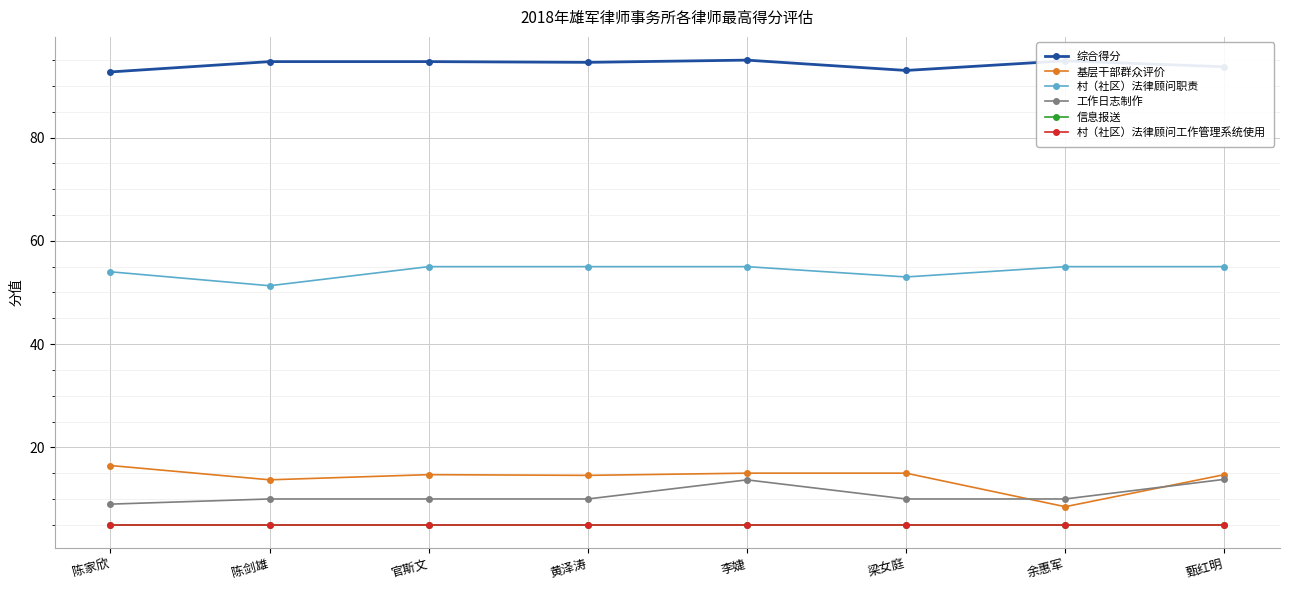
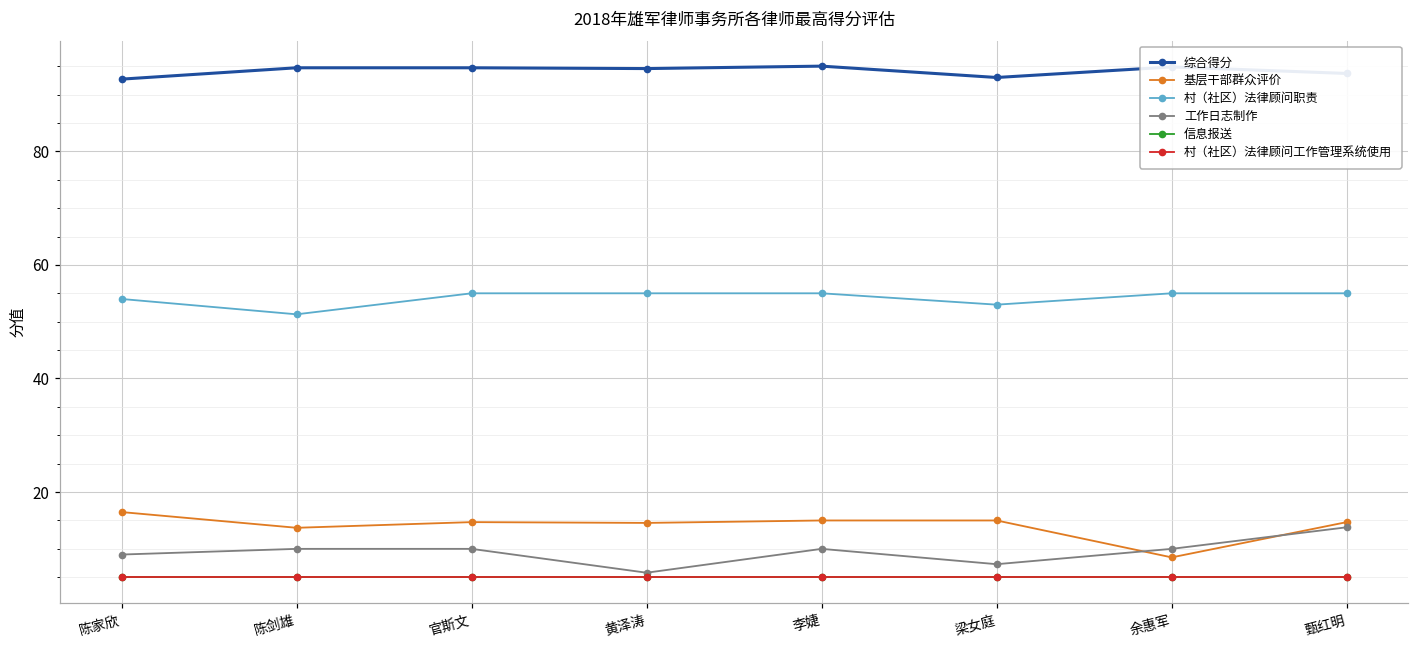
  {
    "综合得分": {
      "陈家欣": 93,
      "陈剑雄": 95,
      "官斯文": 95,
      "黄泽涛": 95,
      "李婕": 95,
      "梁女庭": 93
    },
    "基层干部群众评价": {
      "陈家欣": 16,
      "陈剑雄": 14,
      "官斯文": 15,
      "黄泽涛": 15,
      "李婕": 15,
      "梁女庭": 15,
      "余惠军": 9,
      "甄红明": 15
    },
    "村（社区）法律顾问职责": {
      "陈家欣": 54,
      "陈剑雄": 51,
      "官斯文": 55,
      "黄泽涛": 55,
      "李婕": 55,
      "梁女庭": 53,
      "余惠军": 55,
      "甄红明": 55
    },
    "工作日志制作": {
      "陈家欣": 9,
      "陈剑雄": 10,
      "官斯文": 10,
-     "黄泽涛": 10,
-     "李婕": 14,
-     "梁女庭": 10,
+     "黄泽涛": 6,
+     "李婕": 10,
+     "梁女庭": 7,
      "余惠军": 10,
      "甄红明": 14
    },
    "村（社区）法律顾问工作管理系统使用": {
      "陈家欣": 5,
      "陈剑雄": 5,
      "官斯文": 5,
      "黄泽涛": 5,
      "李婕": 5,
      "梁女庭": 5,
      "余惠军": 5,
      "甄红明": 5
    }
  }
